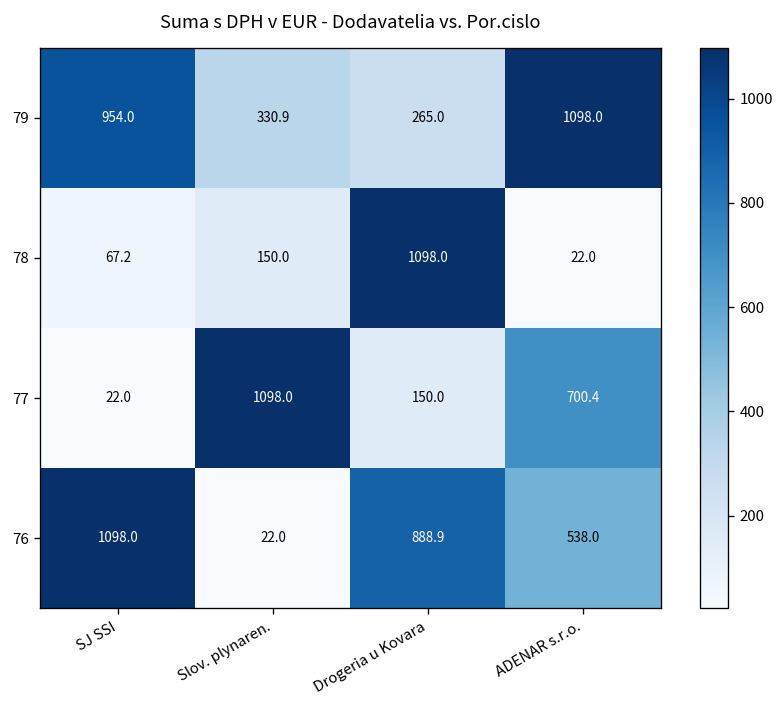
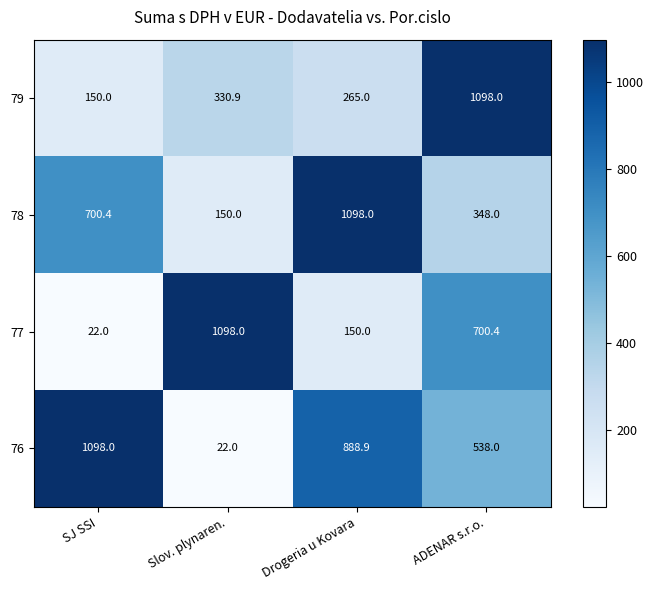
  {
    "79": {
-     "SJ SSI": 954.0,
+     "SJ SSI": 150.0,
      "Slov. plynaren.": 330.9,
      "Drogeria u Kovara": 265.0,
      "ADENAR s.r.o.": 1098.0
    },
    "78": {
-     "SJ SSI": 67.2,
+     "SJ SSI": 700.4,
      "Slov. plynaren.": 150.0,
      "Drogeria u Kovara": 1098.0,
-     "ADENAR s.r.o.": 22.0
+     "ADENAR s.r.o.": 348.0
    },
    "77": {
      "SJ SSI": 22.0,
      "Slov. plynaren.": 1098.0,
      "Drogeria u Kovara": 150.0,
      "ADENAR s.r.o.": 700.4
    },
    "76": {
      "SJ SSI": 1098.0,
      "Slov. plynaren.": 22.0,
      "Drogeria u Kovara": 888.9,
      "ADENAR s.r.o.": 538.0
    }
  }
